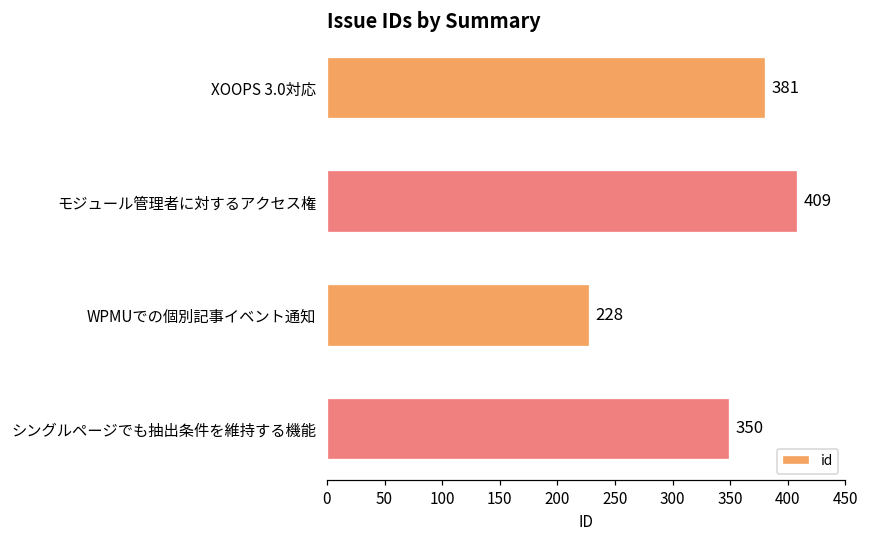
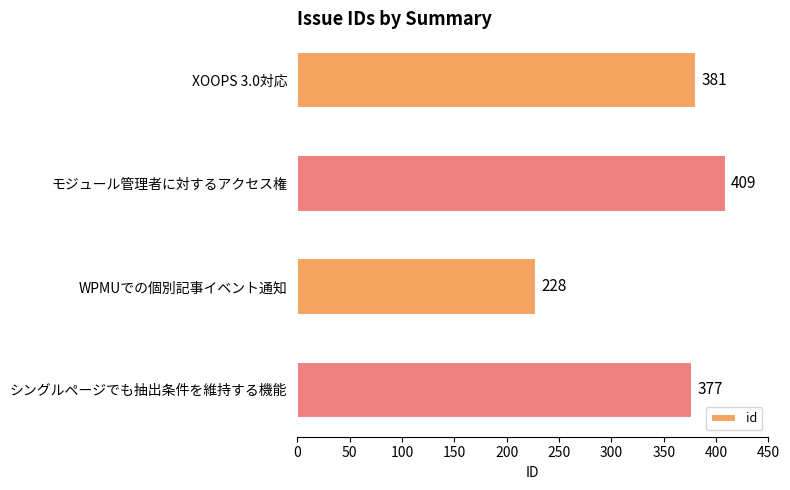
  {
    "XOOPS 3.0対応": 381,
    "モジュール管理者に対するアクセス権": 409,
    "WPMUでの個別記事イベント通知": 228,
-   "シングルページでも抽出条件を維持する機能": 350
+   "シングルページでも抽出条件を維持する機能": 377
  }
